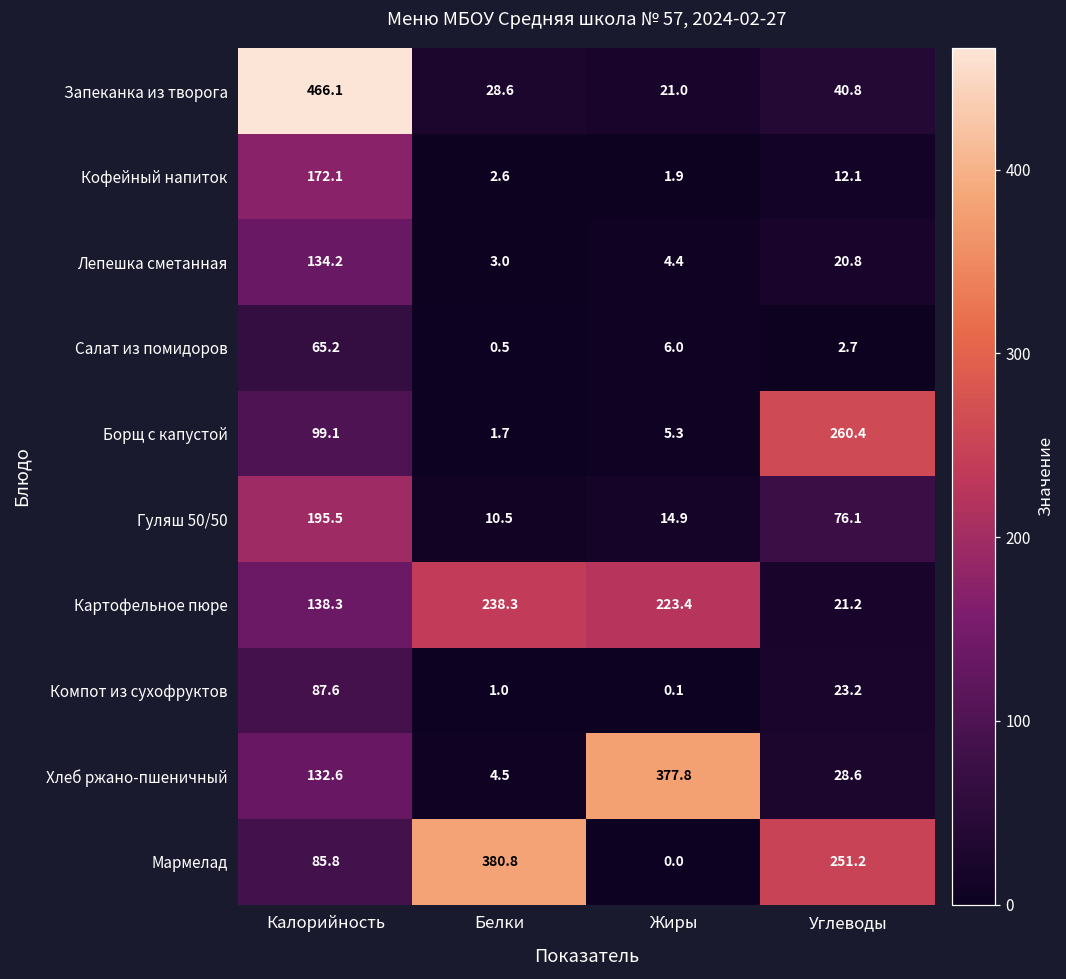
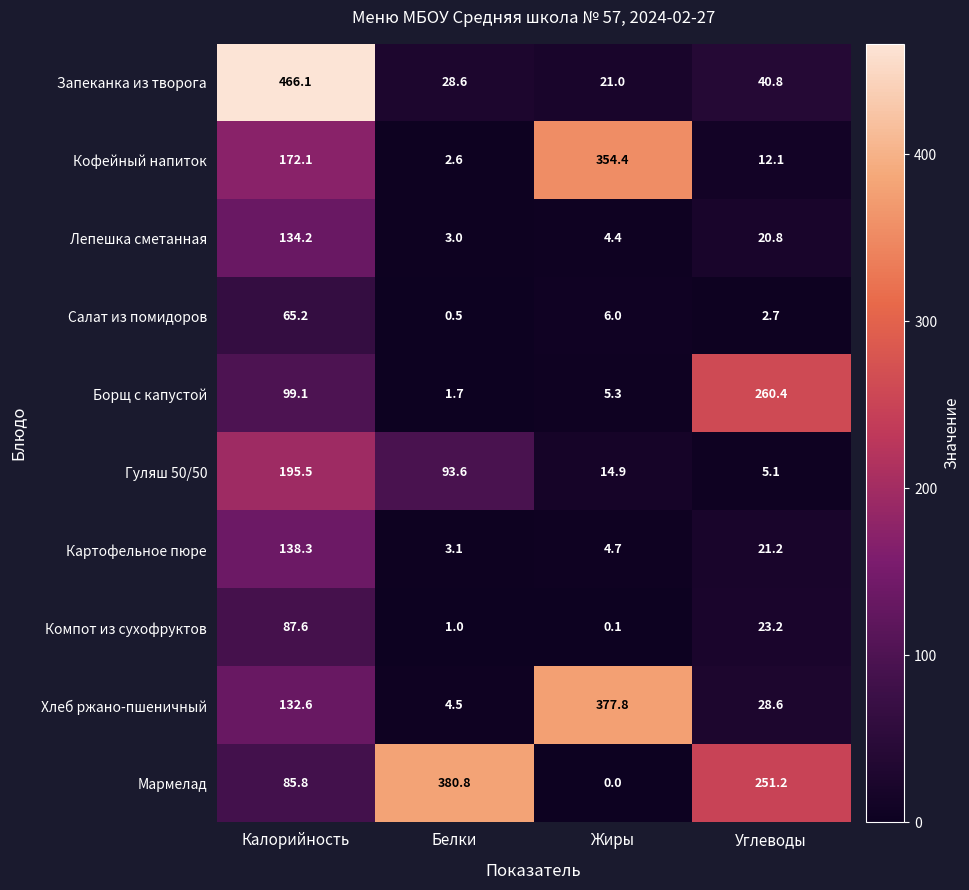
  {
    "Запеканка из творога": {
      "Калорийность": 466.1,
      "Белки": 28.6,
      "Жиры": 21.0,
      "Углеводы": 40.8
    },
    "Кофейный напиток": {
      "Калорийность": 172.1,
      "Белки": 2.6,
-     "Жиры": 1.9,
+     "Жиры": 354.4,
      "Углеводы": 12.1
    },
    "Лепешка сметанная": {
      "Калорийность": 134.2,
      "Белки": 3.0,
      "Жиры": 4.4,
      "Углеводы": 20.8
    },
    "Салат из помидоров": {
      "Калорийность": 65.2,
      "Белки": 0.5,
      "Жиры": 6.0,
      "Углеводы": 2.7
    },
    "Борщ с капустой": {
      "Калорийность": 99.1,
      "Белки": 1.7,
      "Жиры": 5.3,
      "Углеводы": 260.4
    },
    "Гуляш 50/50": {
      "Калорийность": 195.5,
-     "Белки": 10.5,
+     "Белки": 93.6,
      "Жиры": 14.9,
-     "Углеводы": 76.1
+     "Углеводы": 5.1
    },
    "Картофельное пюре": {
      "Калорийность": 138.3,
-     "Белки": 238.3,
-     "Жиры": 223.4,
+     "Белки": 3.1,
+     "Жиры": 4.7,
      "Углеводы": 21.2
    },
    "Компот из сухофруктов": {
      "Калорийность": 87.6,
      "Белки": 1.0,
      "Жиры": 0.1,
      "Углеводы": 23.2
    },
    "Хлеб ржано-пшеничный": {
      "Калорийность": 132.6,
      "Белки": 4.5,
      "Жиры": 377.8,
      "Углеводы": 28.6
    },
    "Мармелад": {
      "Калорийность": 85.8,
      "Белки": 380.8,
      "Жиры": 0.0,
      "Углеводы": 251.2
    }
  }
